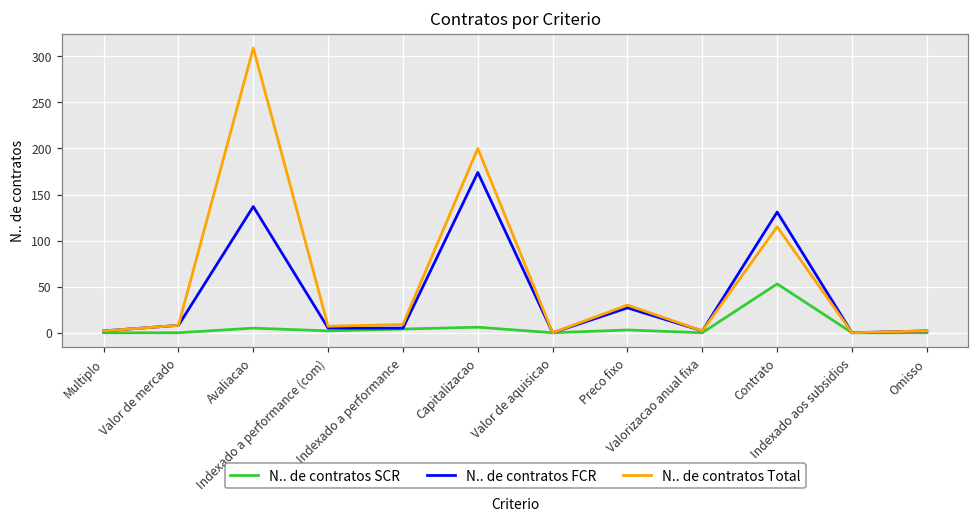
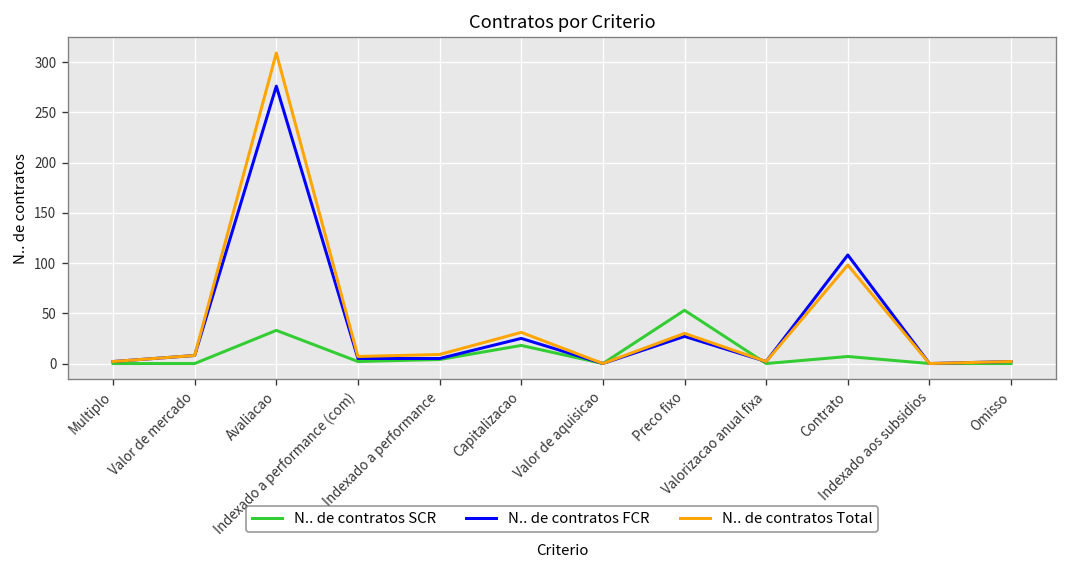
  {
    "N.. de contratos SCR": {
      "Valor de mercado": 0,
-     "Avaliacao": 10,
-     "Capitalizacao": 10,
-     "Preco fixo": 0,
-     "Contrato": 50
+     "Avaliacao": 30,
+     "Capitalizacao": 20,
+     "Preco fixo": 50,
+     "Contrato": 10
    },
    "N.. de contratos FCR": {
-     "Avaliacao": 140,
-     "Capitalizacao": 170,
-     "Contrato": 130
+     "Avaliacao": 280,
+     "Capitalizacao": 30,
+     "Contrato": 110
    },
    "N.. de contratos Total": {
      "Avaliacao": 310,
      "Indexado a performance": 10,
-     "Capitalizacao": 200,
-     "Contrato": 120
+     "Capitalizacao": 30,
+     "Contrato": 100
    }
  }
